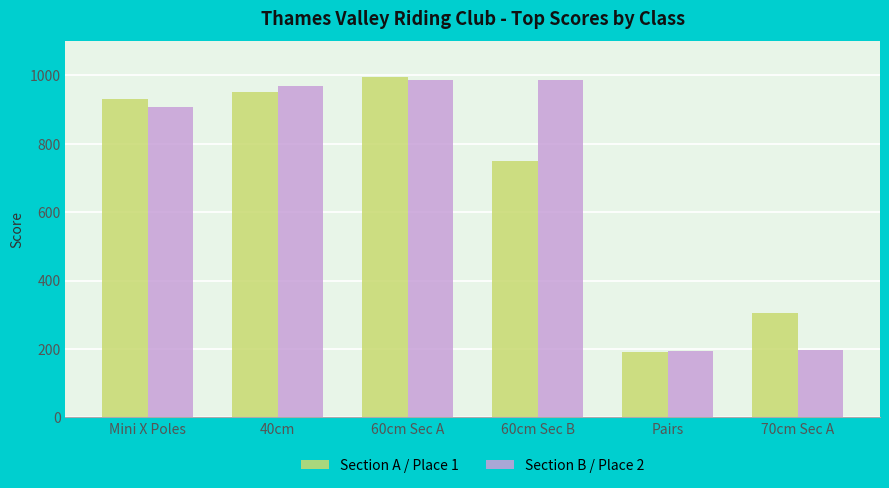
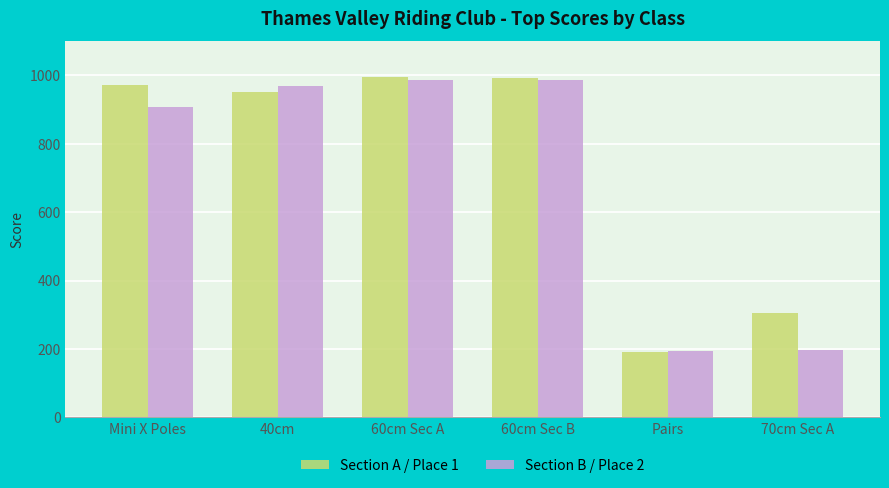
  {
    "Section A / Place 1": {
-     "Mini X Poles": 930,
+     "Mini X Poles": 970,
      "40cm": 950,
      "60cm Sec A": 1000,
-     "60cm Sec B": 750,
+     "60cm Sec B": 990,
      "Pairs": 190,
      "70cm Sec A": 310
    },
    "Section B / Place 2": {
      "Mini X Poles": 910,
      "40cm": 970,
      "60cm Sec A": 990,
      "60cm Sec B": 990,
      "Pairs": 190,
      "70cm Sec A": 200
    }
  }
